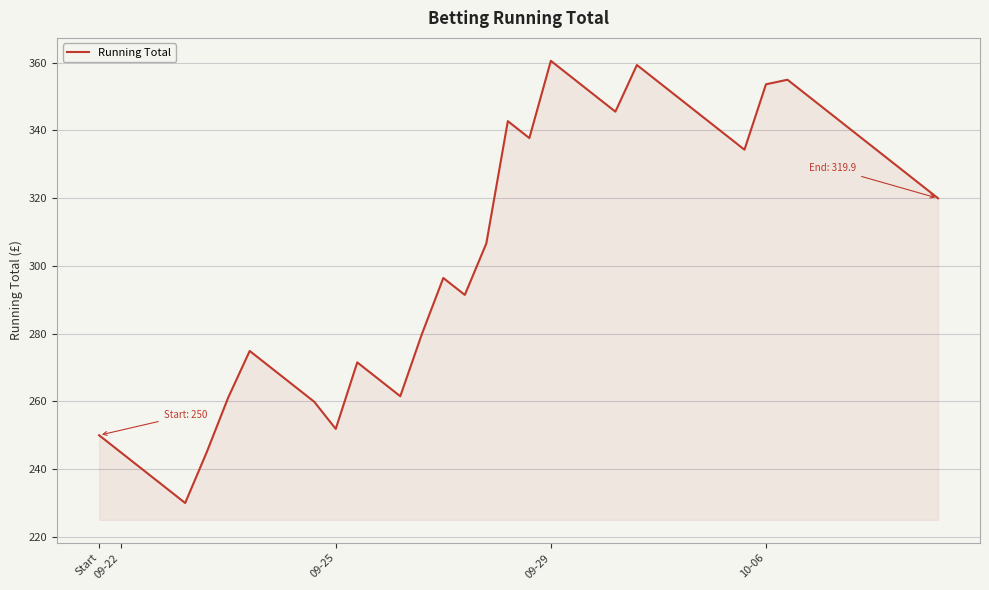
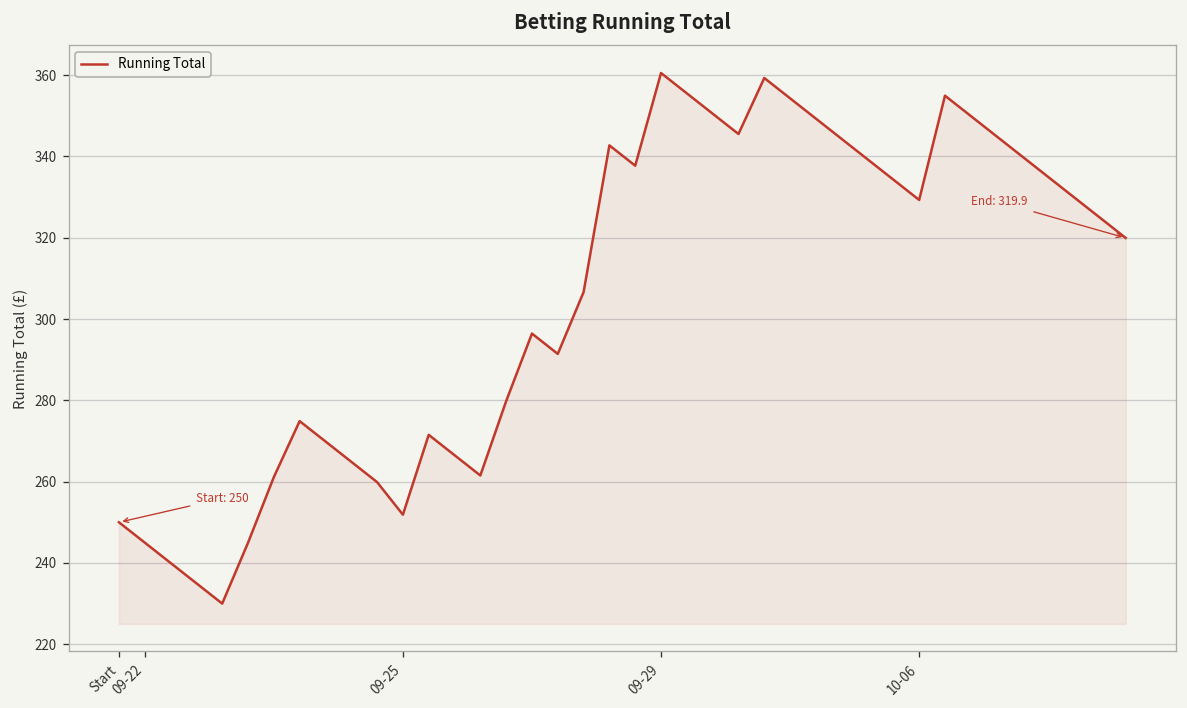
  {
    "09-22": 245,
    "09-25": 252,
    "09-29": 361,
-   "10-06": 354
+   "10-06": 329
  }
